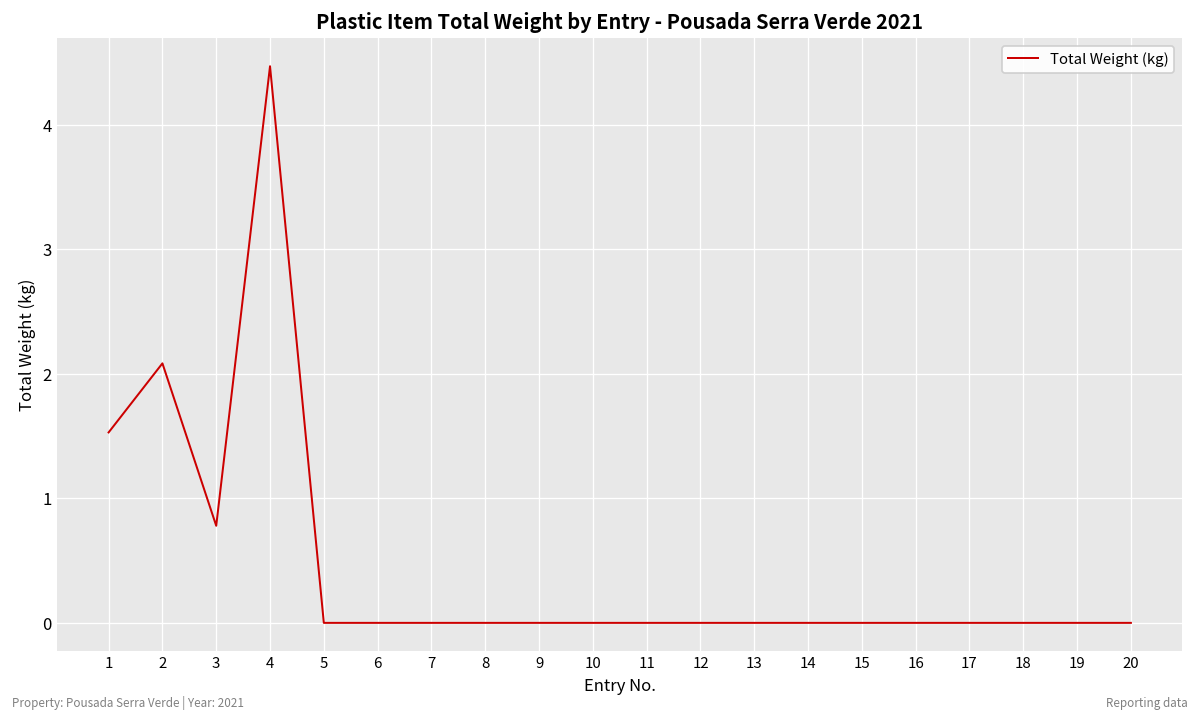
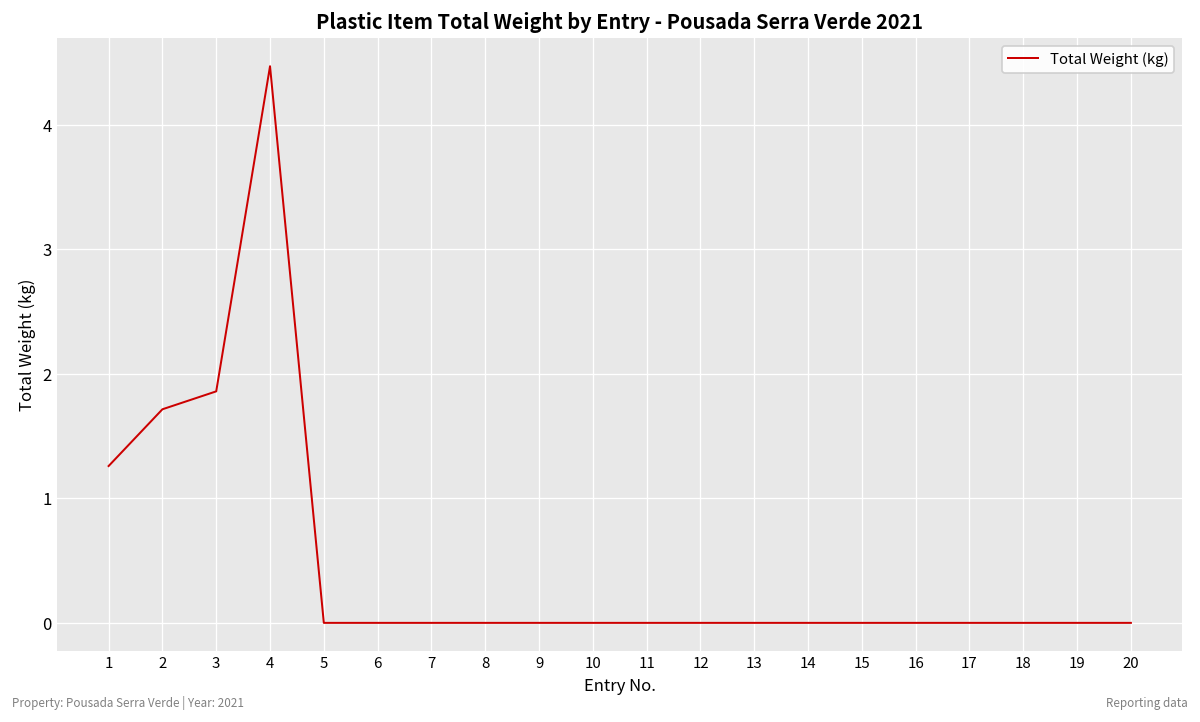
  {
-   "1": 1.53,
-   "2": 2.09,
-   "3": 0.78,
+   "1": 1.26,
+   "2": 1.72,
+   "3": 1.86,
    "4": 4.47,
    "5": 0.00,
    "6": 0.00,
    "7": 0.00,
    "8": 0.00,
    "9": 0.00,
    "10": 0.00,
    "11": 0.00,
    "12": 0.00,
    "13": 0.00,
    "14": 0.00,
    "15": 0.00,
    "16": 0.00,
    "17": 0.00,
    "18": 0.00,
    "19": 0.00,
    "20": 0.00
  }
